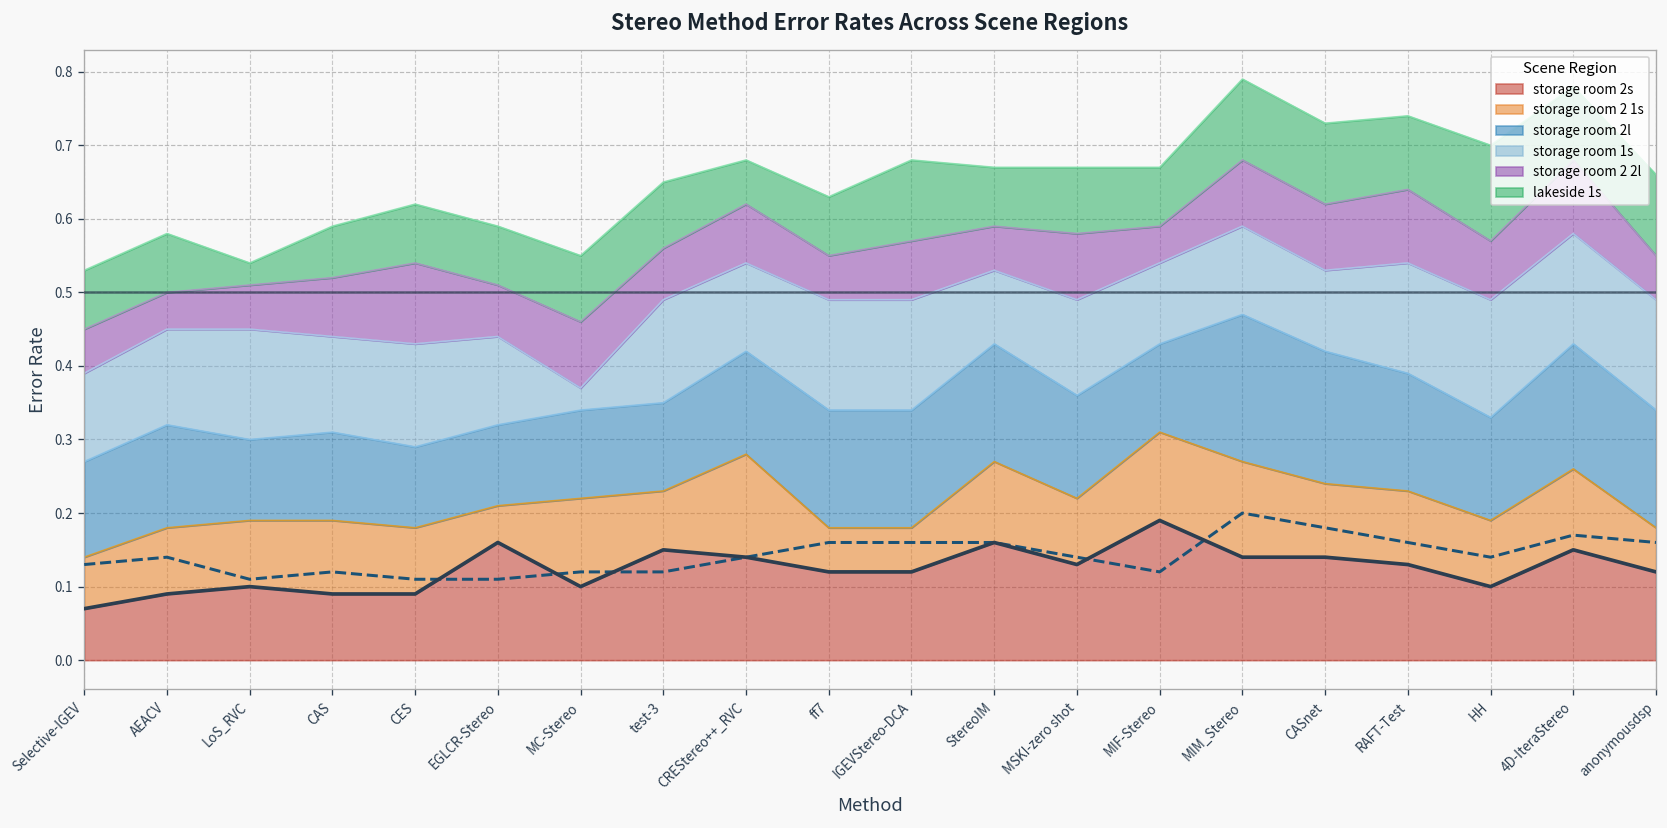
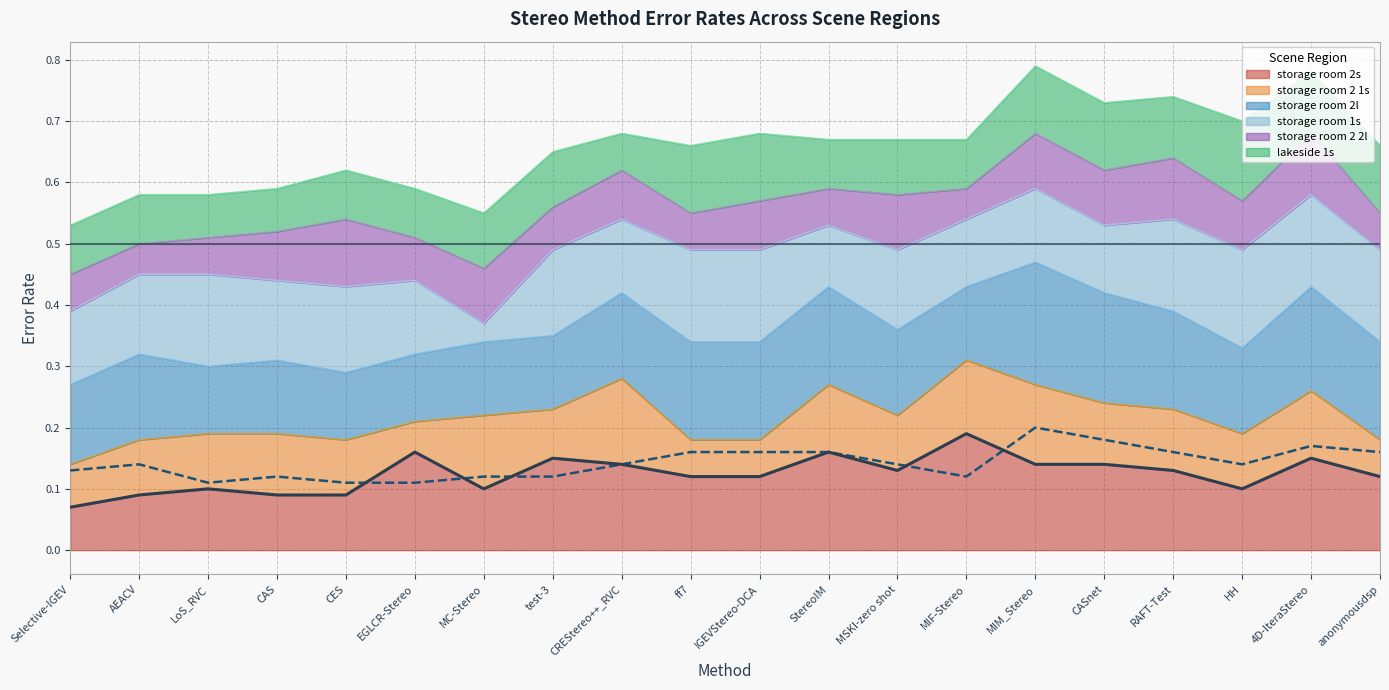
  {
    "storage room 2s": {
      "Selective-IGEV": 0.07,
      "AEACV": 0.09,
      "LoS_RVC": 0.10,
      "CAS": 0.09,
      "CES": 0.09,
      "EGLCR-Stereo": 0.16,
      "MC-Stereo": 0.10,
      "test-3": 0.15,
      "ff7": 0.12,
      "IGEVStereo-DCA": 0.12,
      "MSKI-zero shot": 0.13,
      "MIF-Stereo": 0.19,
      "MIM_Stereo": 0.14,
      "CASnet": 0.14,
      "RAFT-Test": 0.13,
      "HH": 0.10,
      "4D-IteraStereo": 0.15,
      "anonymousdsp": 0.12
    },
    "storage room 2 1s": {
      "Selective-IGEV": 0.07,
      "AEACV": 0.09,
      "LoS_RVC": 0.09,
      "CAS": 0.10,
      "CES": 0.09,
      "EGLCR-Stereo": 0.05,
      "MC-Stereo": 0.12,
      "test-3": 0.08,
      "CREStereo++_RVC": 0.14,
      "ff7": 0.06,
      "IGEVStereo-DCA": 0.06,
      "StereoIM": 0.11,
      "MSKI-zero shot": 0.09,
      "MIF-Stereo": 0.12,
      "MIM_Stereo": 0.13,
      "CASnet": 0.10,
      "RAFT-Test": 0.10,
      "HH": 0.09,
      "4D-IteraStereo": 0.11,
      "anonymousdsp": 0.06
    },
    "storage room 2l": {
      "Selective-IGEV": 0.13,
      "AEACV": 0.14,
      "LoS_RVC": 0.11,
      "CAS": 0.12,
      "CES": 0.11,
      "EGLCR-Stereo": 0.11,
      "MC-Stereo": 0.12,
      "test-3": 0.12,
      "CREStereo++_RVC": 0.14,
      "ff7": 0.16,
      "IGEVStereo-DCA": 0.16,
      "StereoIM": 0.16,
      "MSKI-zero shot": 0.14,
      "MIF-Stereo": 0.12,
      "MIM_Stereo": 0.20,
      "CASnet": 0.18,
      "RAFT-Test": 0.16,
      "HH": 0.14,
      "4D-IteraStereo": 0.17,
      "anonymousdsp": 0.16
    },
    "storage room 1s": {
      "Selective-IGEV": 0.12,
      "AEACV": 0.13,
      "LoS_RVC": 0.15,
      "CAS": 0.13,
      "CES": 0.14,
      "EGLCR-Stereo": 0.12,
      "MC-Stereo": 0.03,
      "test-3": 0.14,
      "CREStereo++_RVC": 0.12,
      "ff7": 0.15,
      "IGEVStereo-DCA": 0.15,
      "StereoIM": 0.10,
      "MSKI-zero shot": 0.13,
      "MIF-Stereo": 0.11,
      "MIM_Stereo": 0.12,
      "CASnet": 0.11,
      "RAFT-Test": 0.15,
      "HH": 0.16,
      "4D-IteraStereo": 0.15,
      "anonymousdsp": 0.15
    },
    "storage room 2 2l": {
      "Selective-IGEV": 0.06,
      "AEACV": 0.05,
      "LoS_RVC": 0.06,
      "CAS": 0.08,
      "CES": 0.11,
      "EGLCR-Stereo": 0.07,
      "MC-Stereo": 0.09,
      "test-3": 0.07,
      "CREStereo++_RVC": 0.08,
      "ff7": 0.06,
      "IGEVStereo-DCA": 0.08,
      "StereoIM": 0.06,
      "MSKI-zero shot": 0.09,
      "MIF-Stereo": 0.05,
      "MIM_Stereo": 0.09,
      "CASnet": 0.09,
      "RAFT-Test": 0.10,
      "HH": 0.08,
      "anonymousdsp": 0.06
    },
    "lakeside 1s": {
      "Selective-IGEV": 0.08,
      "AEACV": 0.08,
-     "LoS_RVC": 0.03,
+     "LoS_RVC": 0.07,
      "CAS": 0.07,
      "CES": 0.08,
      "EGLCR-Stereo": 0.08,
      "MC-Stereo": 0.09,
      "test-3": 0.09,
      "CREStereo++_RVC": 0.06,
-     "ff7": 0.08,
+     "ff7": 0.11,
      "IGEVStereo-DCA": 0.11,
      "StereoIM": 0.08,
      "MSKI-zero shot": 0.09,
      "MIF-Stereo": 0.08,
      "MIM_Stereo": 0.11,
      "CASnet": 0.11,
      "RAFT-Test": 0.10,
      "anonymousdsp": 0.11
    }
  }
